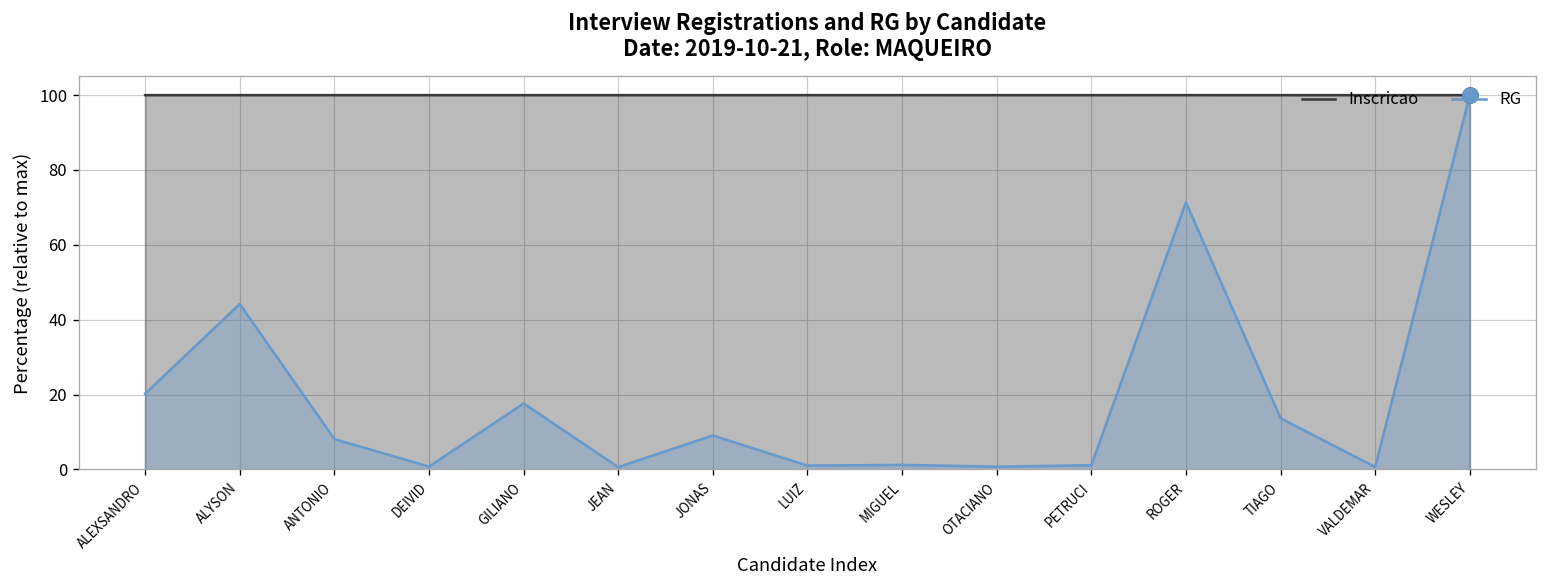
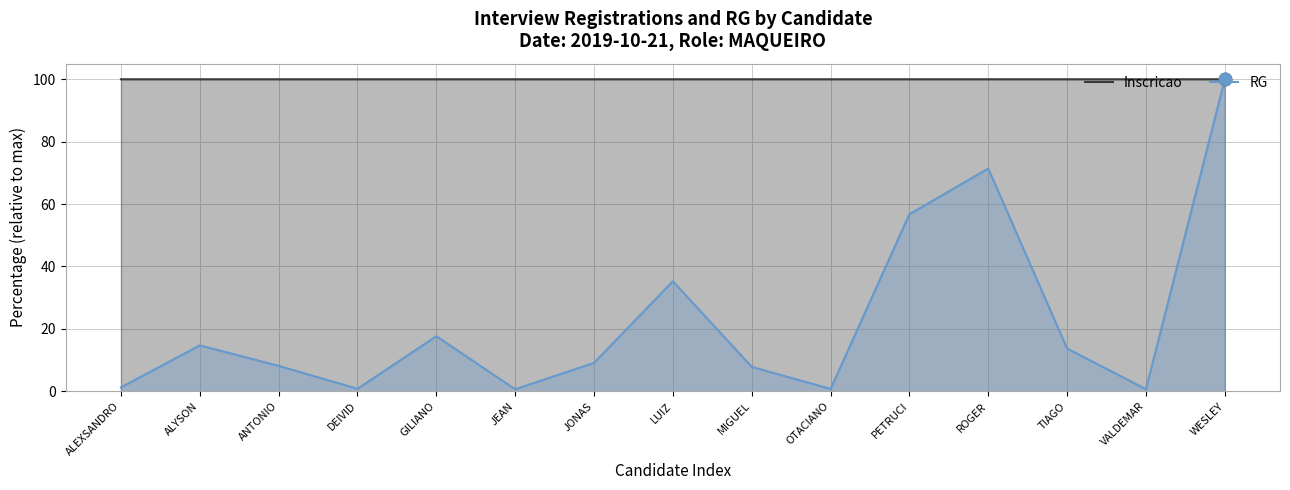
  {
    "RG": {
-     "ALEXSANDRO": 20,
-     "ALYSON": 44,
+     "ALEXSANDRO": 1,
+     "ALYSON": 15,
      "ANTONIO": 8,
      "DEIVID": 1,
      "GILIANO": 18,
      "JEAN": 1,
      "JONAS": 9,
-     "LUIZ": 1,
-     "MIGUEL": 1,
+     "LUIZ": 35,
+     "MIGUEL": 8,
      "OTACIANO": 1,
-     "PETRUCI": 1,
+     "PETRUCI": 57,
      "ROGER": 71,
      "TIAGO": 14,
      "VALDEMAR": 1
    }
  }
